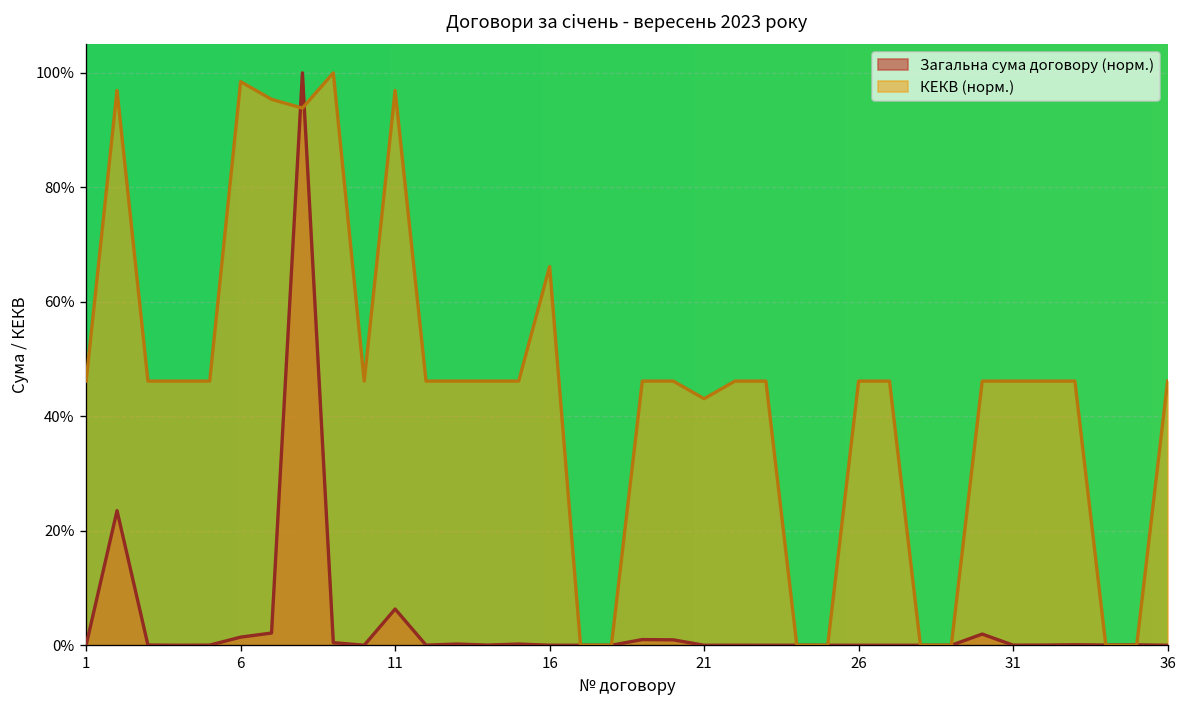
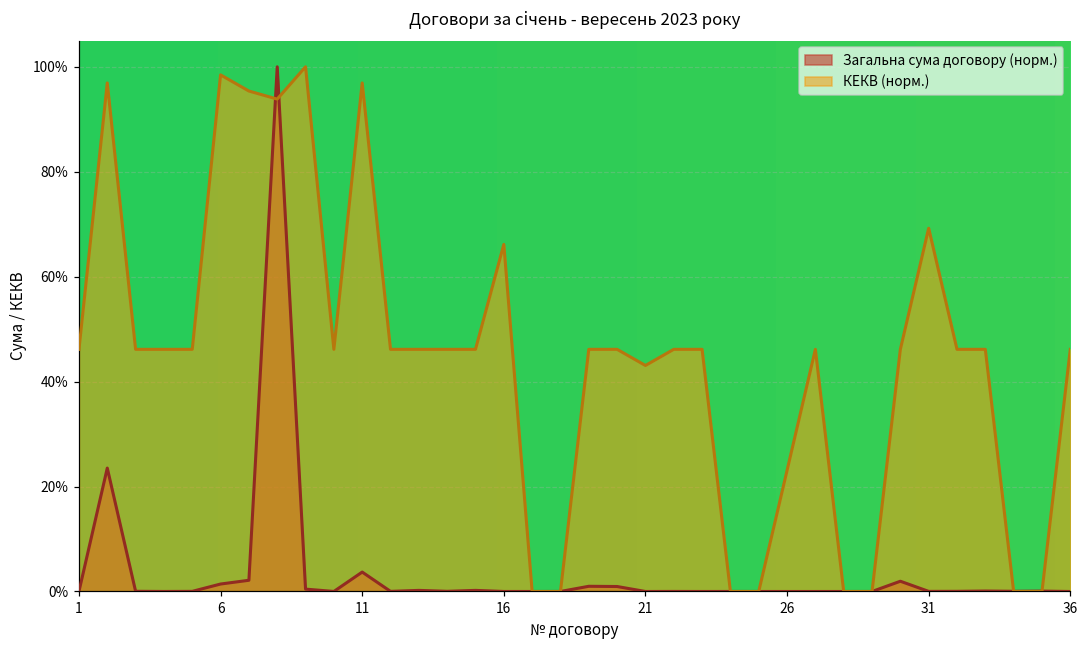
  {
    "Загальна сума договору (норм.)": {
      "1": "0%",
      "6": "1%",
-     "11": "6%",
+     "11": "4%",
      "16": "0%",
      "21": "0%",
      "26": "0%",
      "31": "0%",
      "36": "0%"
    },
    "КЕКВ (норм.)": {
      "1": "46%",
      "6": "98%",
      "11": "97%",
      "16": "66%",
      "21": "43%",
-     "26": "46%",
-     "31": "46%",
+     "26": "23%",
+     "31": "69%",
      "36": "46%"
    }
  }
